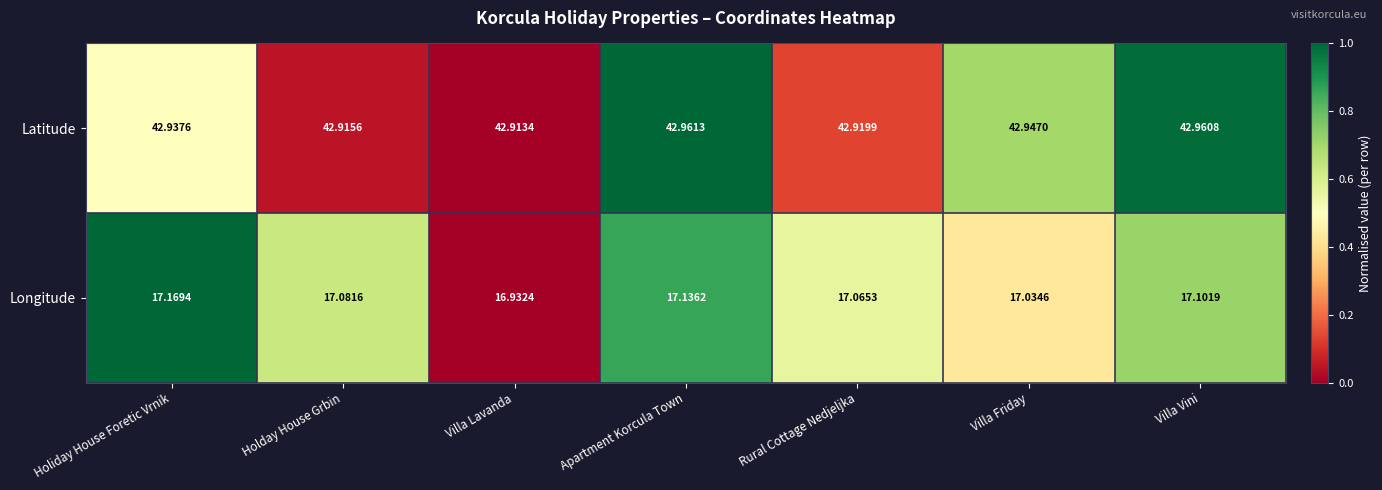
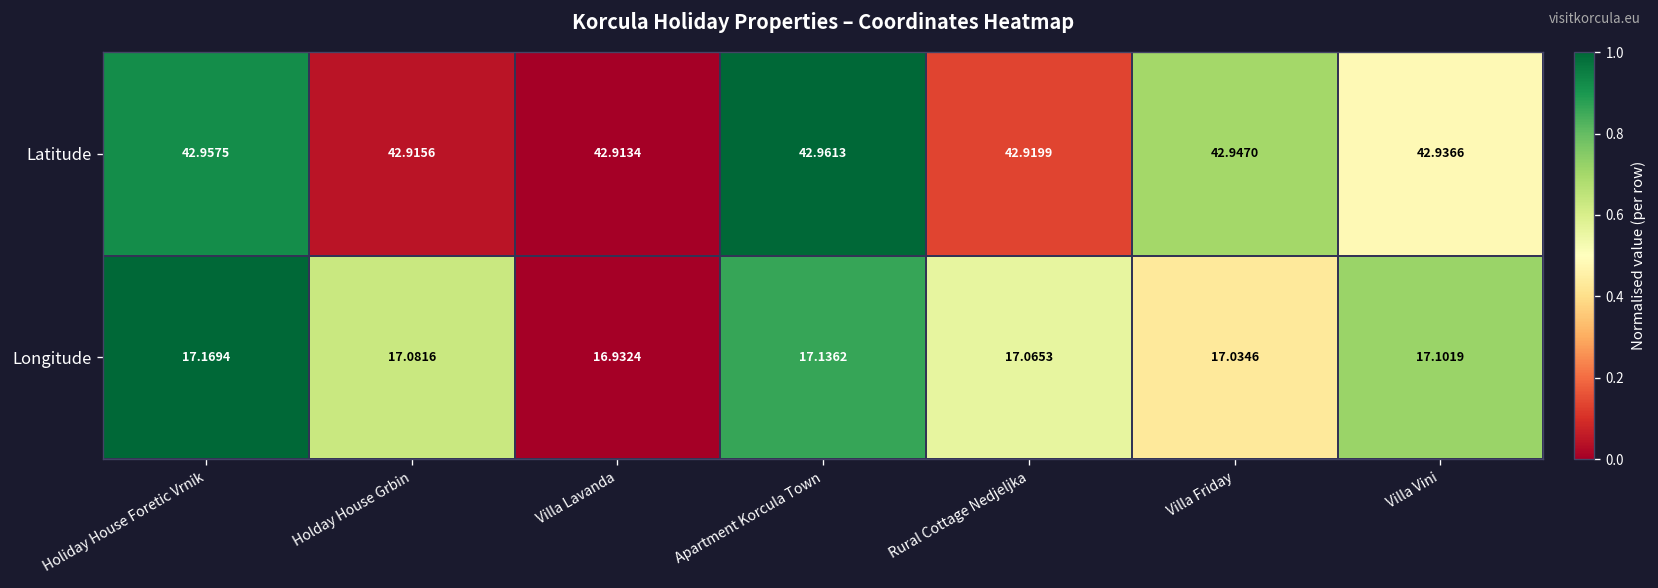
  {
    "Latitude": {
-     "Holiday House Foretic Vrnik": 42.9376,
+     "Holiday House Foretic Vrnik": 42.9575,
      "Holday House Grbin": 42.9156,
      "Villa Lavanda": 42.9134,
      "Apartment Korcula Town": 42.9613,
      "Rural Cottage Nedjeljka": 42.9199,
      "Villa Friday": 42.9470,
-     "Villa Vini": 42.9608
+     "Villa Vini": 42.9366
    },
    "Longitude": {
      "Holiday House Foretic Vrnik": 17.1694,
      "Holday House Grbin": 17.0816,
      "Villa Lavanda": 16.9324,
      "Apartment Korcula Town": 17.1362,
      "Rural Cottage Nedjeljka": 17.0653,
      "Villa Friday": 17.0346,
      "Villa Vini": 17.1019
    }
  }
